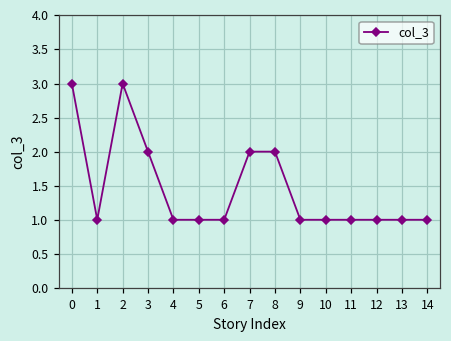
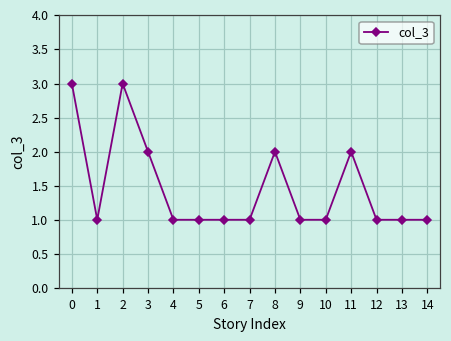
  {
    "0": 3,
    "1": 1,
    "2": 3,
    "3": 2,
    "4": 1,
    "5": 1,
    "6": 1,
-   "7": 2,
+   "7": 1,
    "8": 2,
    "9": 1,
    "10": 1,
-   "11": 1,
+   "11": 2,
    "12": 1,
    "13": 1,
    "14": 1
  }
